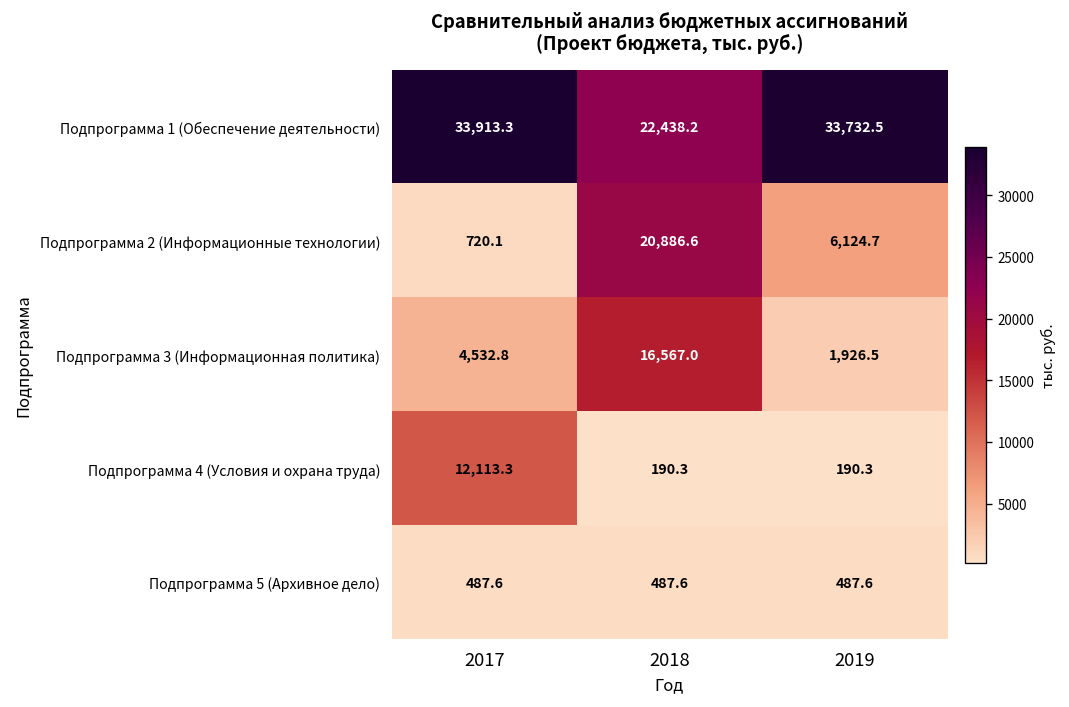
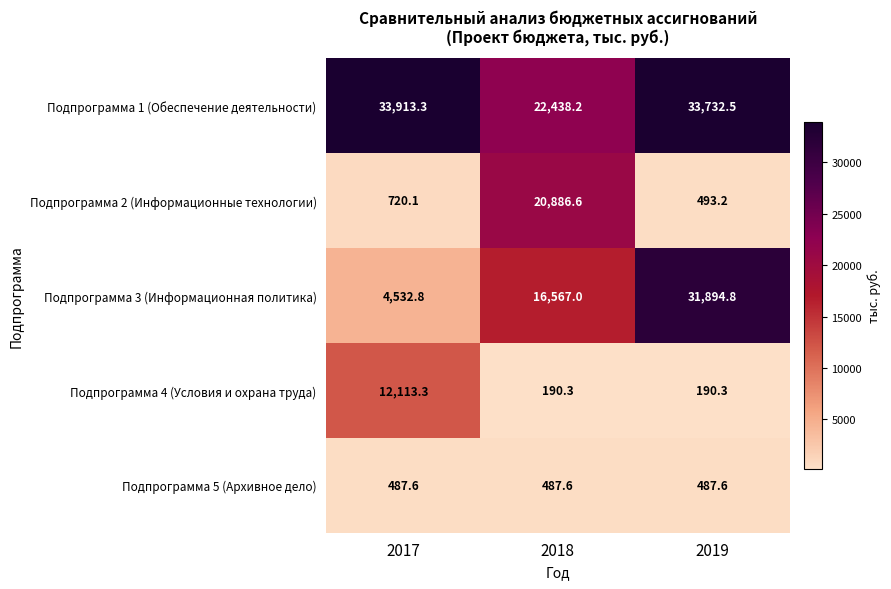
  {
    "Подпрограмма 1 (Обеспечение деятельности)": {
      "2017": "33,913.3",
      "2018": "22,438.2",
      "2019": "33,732.5"
    },
    "Подпрограмма 2 (Информационные технологии)": {
      "2017": "720.1",
      "2018": "20,886.6",
-     "2019": "6,124.7"
+     "2019": "493.2"
    },
    "Подпрограмма 3 (Информационная политика)": {
      "2017": "4,532.8",
      "2018": "16,567.0",
-     "2019": "1,926.5"
+     "2019": "31,894.8"
    },
    "Подпрограмма 4 (Условия и охрана труда)": {
      "2017": "12,113.3",
      "2018": "190.3",
      "2019": "190.3"
    },
    "Подпрограмма 5 (Архивное дело)": {
      "2017": "487.6",
      "2018": "487.6",
      "2019": "487.6"
    }
  }
